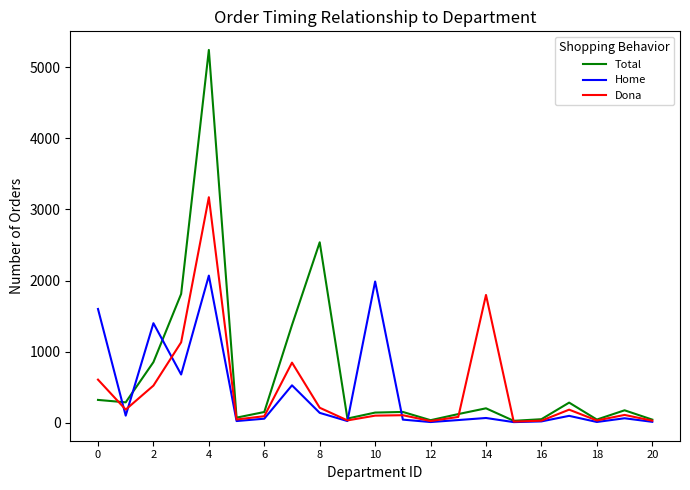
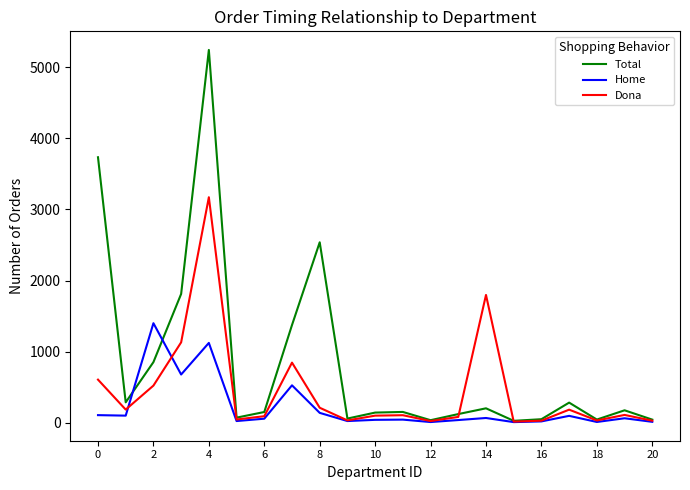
  {
    "Total": {
-     "0": 300,
+     "0": 3700,
      "2": 900,
      "4": 5200,
      "6": 200,
      "8": 2500,
      "10": 100,
      "14": 200
    },
    "Home": {
-     "0": 1600,
+     "0": 100,
      "2": 1400,
-     "4": 2100,
+     "4": 1100,
      "8": 100,
-     "10": 2000,
+     "10": 0,
      "14": 100
    },
    "Dona": {
      "0": 600,
      "2": 500,
      "4": 3200,
      "8": 200,
      "10": 100,
      "14": 1800
    }
  }
